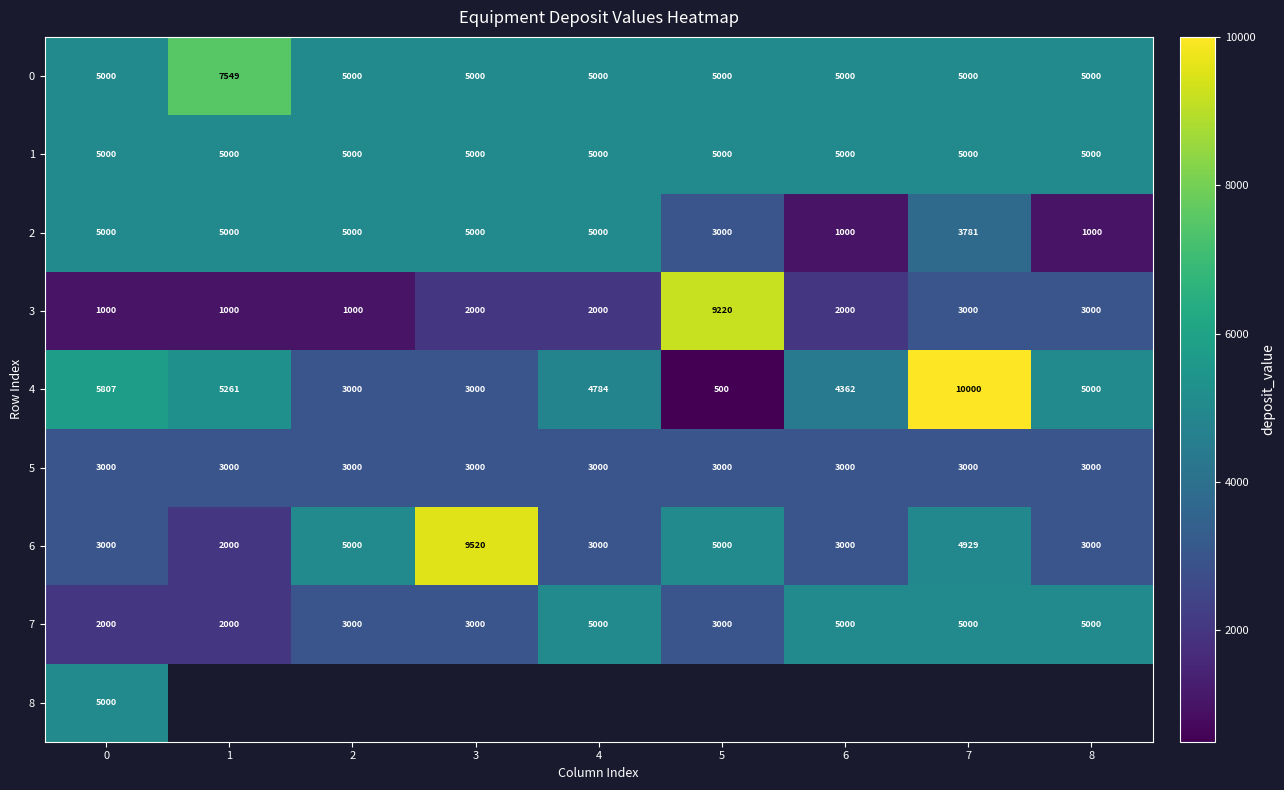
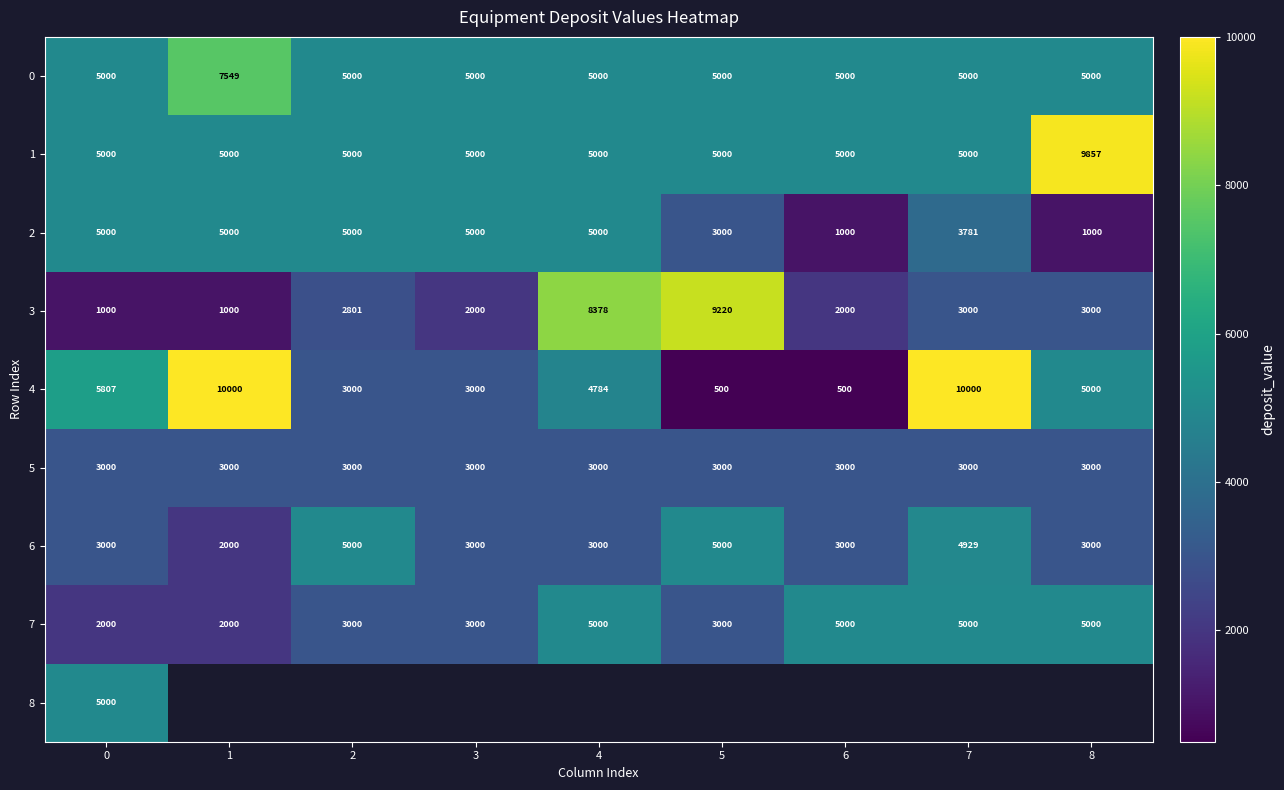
  {
    "0": {
      "0": 5000,
      "1": 7549,
      "2": 5000,
      "3": 5000,
      "4": 5000,
      "5": 5000,
      "6": 5000,
      "7": 5000,
      "8": 5000
    },
    "1": {
      "0": 5000,
      "1": 5000,
      "2": 5000,
      "3": 5000,
      "4": 5000,
      "5": 5000,
      "6": 5000,
      "7": 5000,
-     "8": 5000
+     "8": 9857
    },
    "2": {
      "0": 5000,
      "1": 5000,
      "2": 5000,
      "3": 5000,
      "4": 5000,
      "5": 3000,
      "6": 1000,
      "7": 3781,
      "8": 1000
    },
    "3": {
      "0": 1000,
      "1": 1000,
-     "2": 1000,
+     "2": 2801,
      "3": 2000,
-     "4": 2000,
+     "4": 8378,
      "5": 9220,
      "6": 2000,
      "7": 3000,
      "8": 3000
    },
    "4": {
      "0": 5807,
-     "1": 5261,
+     "1": 10000,
      "2": 3000,
      "3": 3000,
      "4": 4784,
      "5": 500,
-     "6": 4362,
+     "6": 500,
      "7": 10000,
      "8": 5000
    },
    "5": {
      "0": 3000,
      "1": 3000,
      "2": 3000,
      "3": 3000,
      "4": 3000,
      "5": 3000,
      "6": 3000,
      "7": 3000,
      "8": 3000
    },
    "6": {
      "0": 3000,
      "1": 2000,
      "2": 5000,
-     "3": 9520,
+     "3": 3000,
      "4": 3000,
      "5": 5000,
      "6": 3000,
      "7": 4929,
      "8": 3000
    },
    "7": {
      "0": 2000,
      "1": 2000,
      "2": 3000,
      "3": 3000,
      "4": 5000,
      "5": 3000,
      "6": 5000,
      "7": 5000,
      "8": 5000
    },
    "8": {
      "0": 5000
    }
  }
